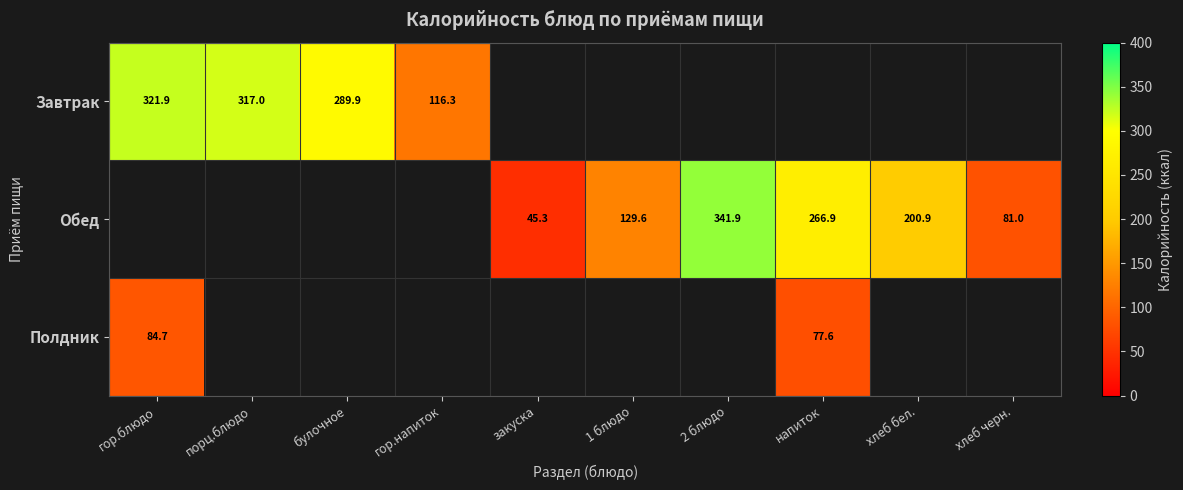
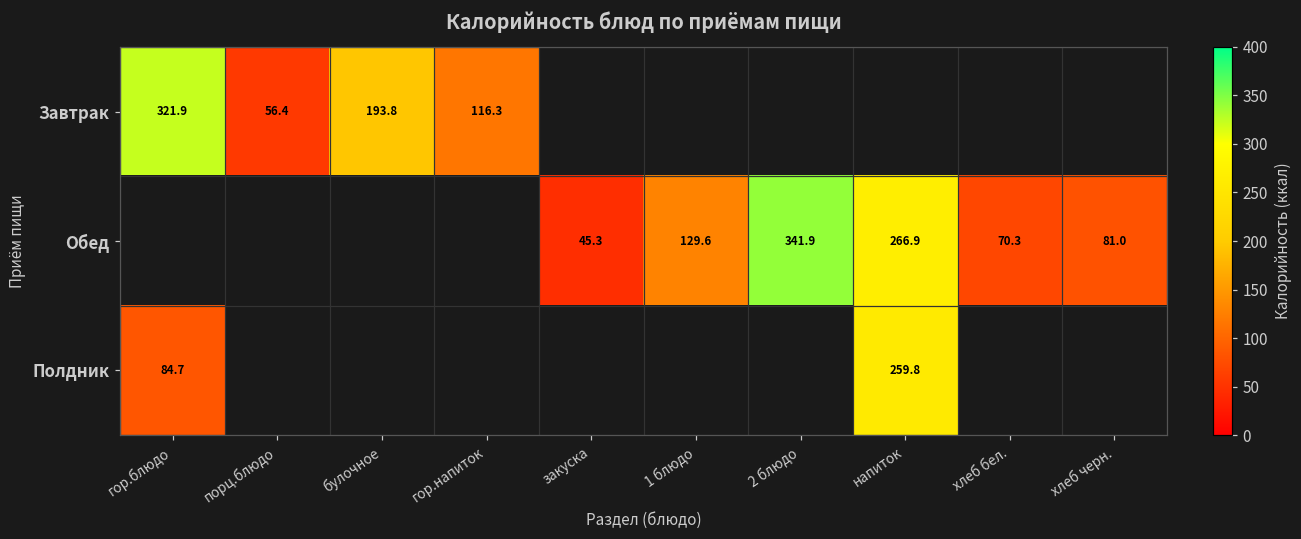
  {
    "Завтрак": {
      "гор.блюдо": 321.9,
-     "порц.блюдо": 317.0,
-     "булочное": 289.9,
+     "порц.блюдо": 56.4,
+     "булочное": 193.8,
      "гор.напиток": 116.3
    },
    "Обед": {
      "закуска": 45.3,
      "1 блюдо": 129.6,
      "2 блюдо": 341.9,
      "напиток": 266.9,
-     "хлеб бел.": 200.9,
+     "хлеб бел.": 70.3,
      "хлеб черн.": 81.0
    },
    "Полдник": {
      "гор.блюдо": 84.7,
-     "напиток": 77.6
+     "напиток": 259.8
    }
  }
